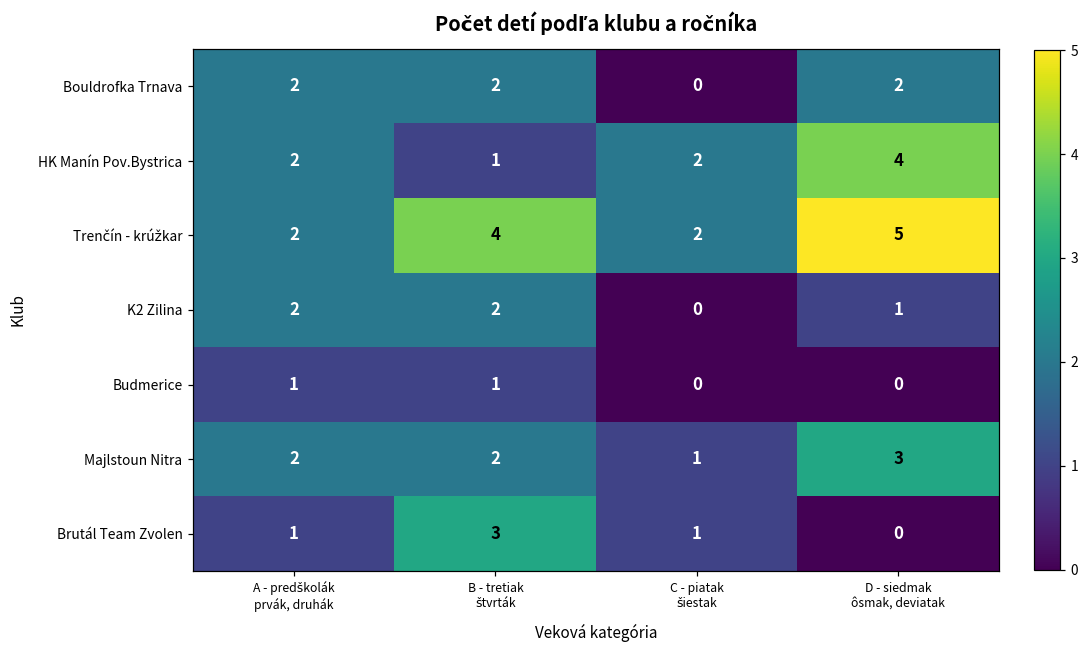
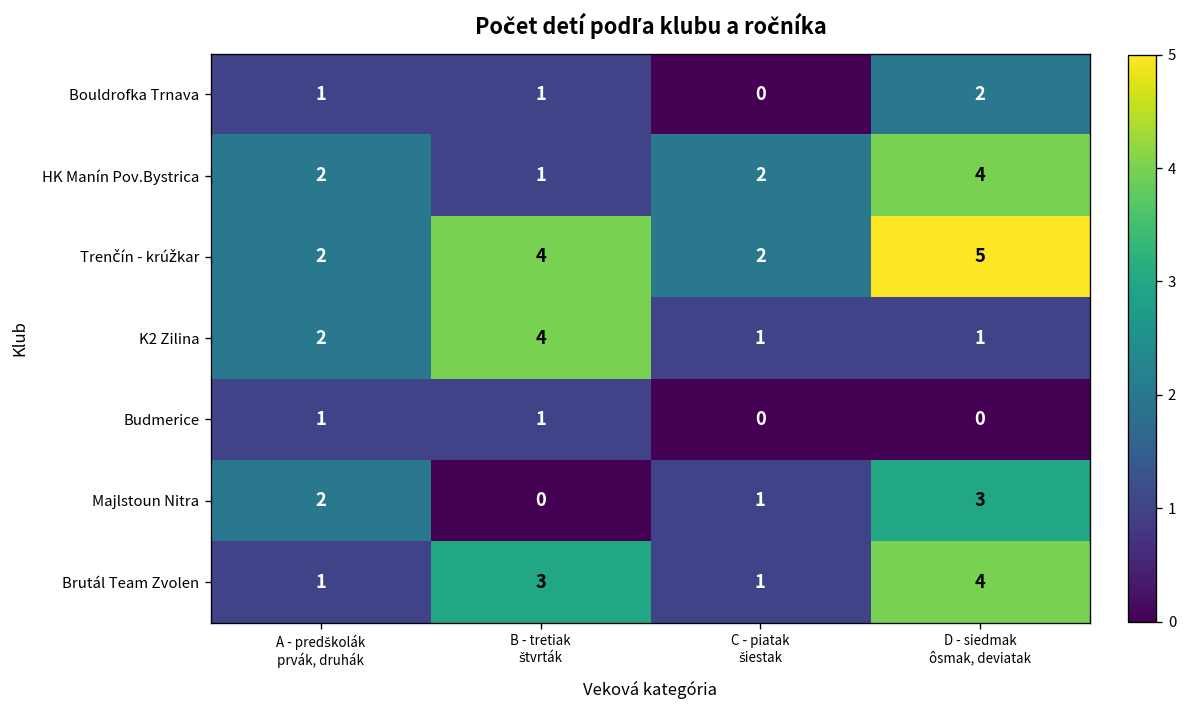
  {
    "Bouldrofka Trnava": {
-     "A - predškolák prvák, druhák": 2,
-     "B - tretiak štvrták": 2,
+     "A - predškolák prvák, druhák": 1,
+     "B - tretiak štvrták": 1,
      "C - piatak šiestak": 0,
      "D - siedmak ôsmak, deviatak": 2
    },
    "HK Manín Pov.Bystrica": {
      "A - predškolák prvák, druhák": 2,
      "B - tretiak štvrták": 1,
      "C - piatak šiestak": 2,
      "D - siedmak ôsmak, deviatak": 4
    },
    "Trenčín - krúžkar": {
      "A - predškolák prvák, druhák": 2,
      "B - tretiak štvrták": 4,
      "C - piatak šiestak": 2,
      "D - siedmak ôsmak, deviatak": 5
    },
    "K2 Zilina": {
      "A - predškolák prvák, druhák": 2,
-     "B - tretiak štvrták": 2,
-     "C - piatak šiestak": 0,
+     "B - tretiak štvrták": 4,
+     "C - piatak šiestak": 1,
      "D - siedmak ôsmak, deviatak": 1
    },
    "Budmerice": {
      "A - predškolák prvák, druhák": 1,
      "B - tretiak štvrták": 1,
      "C - piatak šiestak": 0,
      "D - siedmak ôsmak, deviatak": 0
    },
    "Majlstoun Nitra": {
      "A - predškolák prvák, druhák": 2,
-     "B - tretiak štvrták": 2,
+     "B - tretiak štvrták": 0,
      "C - piatak šiestak": 1,
      "D - siedmak ôsmak, deviatak": 3
    },
    "Brutál Team Zvolen": {
      "A - predškolák prvák, druhák": 1,
      "B - tretiak štvrták": 3,
      "C - piatak šiestak": 1,
-     "D - siedmak ôsmak, deviatak": 0
+     "D - siedmak ôsmak, deviatak": 4
    }
  }
